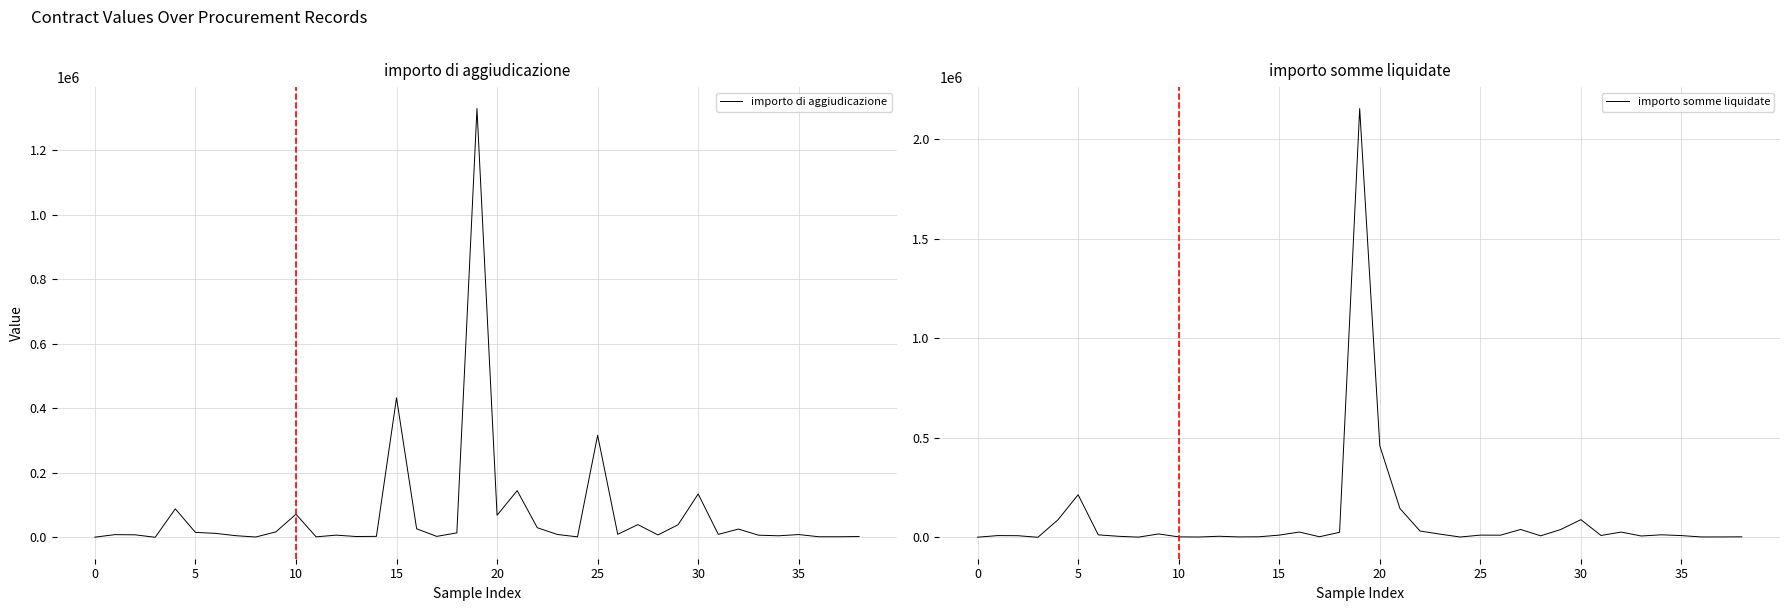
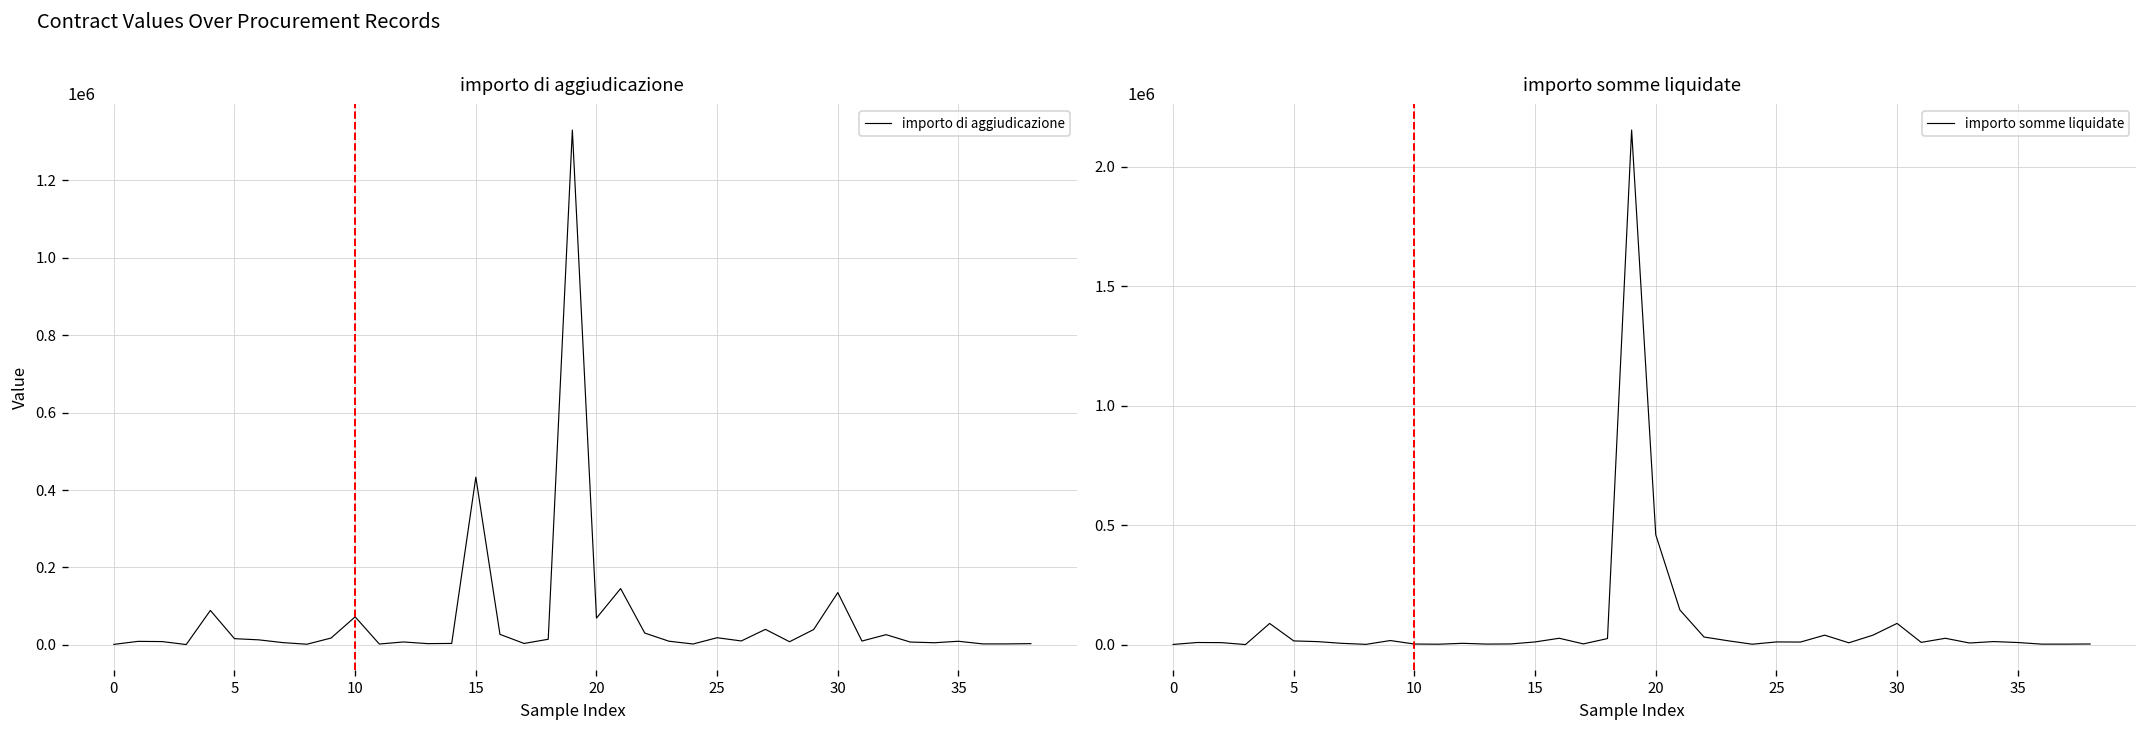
  {
    "importo di aggiudicazione": {
      "0": 0,
      "5": 20000,
      "10": 70000,
      "15": 430000,
      "20": 70000,
-     "25": 320000,
+     "25": 20000,
      "30": 130000,
      "35": 10000
    },
    "importo somme liquidate": {
      "0": 0,
-     "5": 210000,
+     "5": 20000,
      "10": 0,
      "15": 10000,
      "20": 460000,
      "25": 10000,
      "30": 90000,
      "35": 10000
    }
  }
